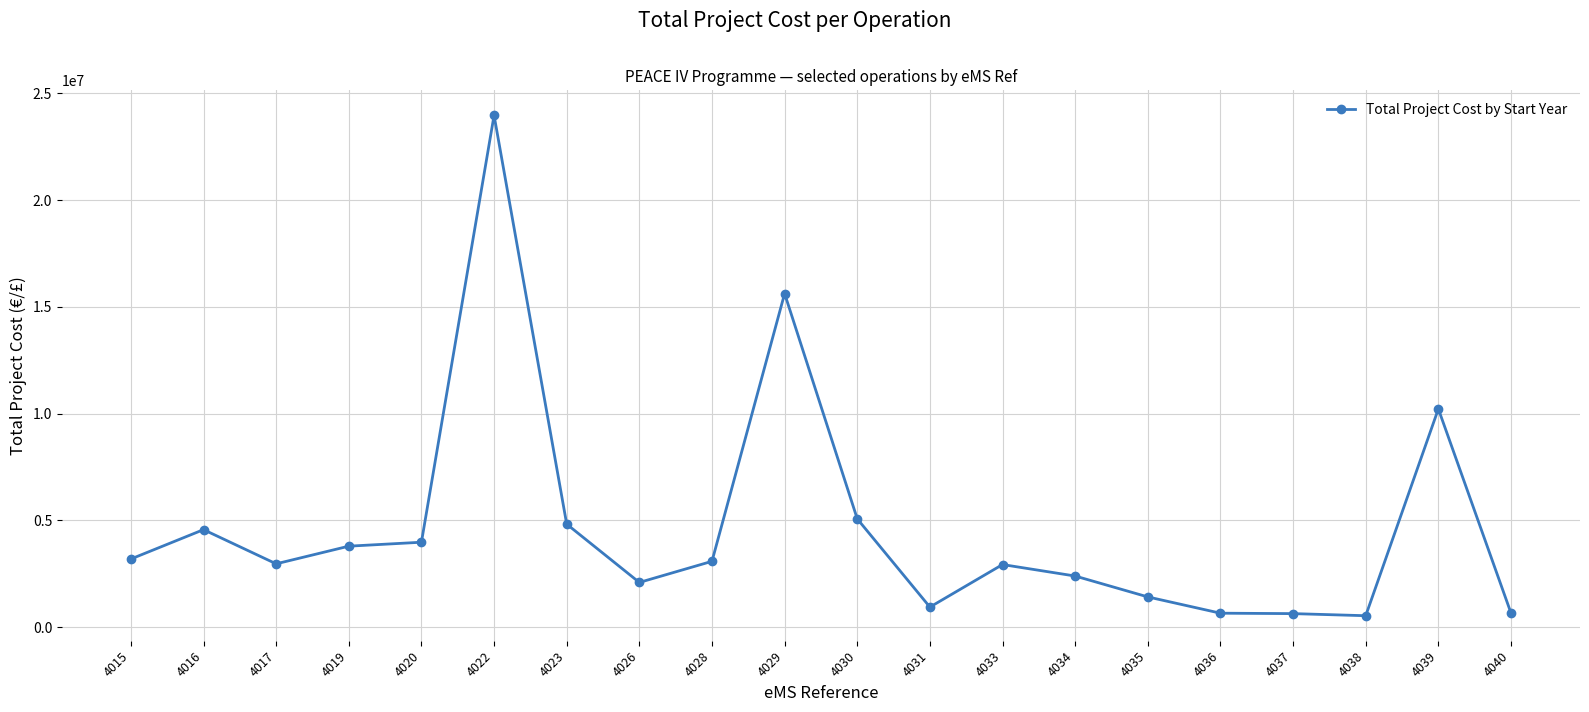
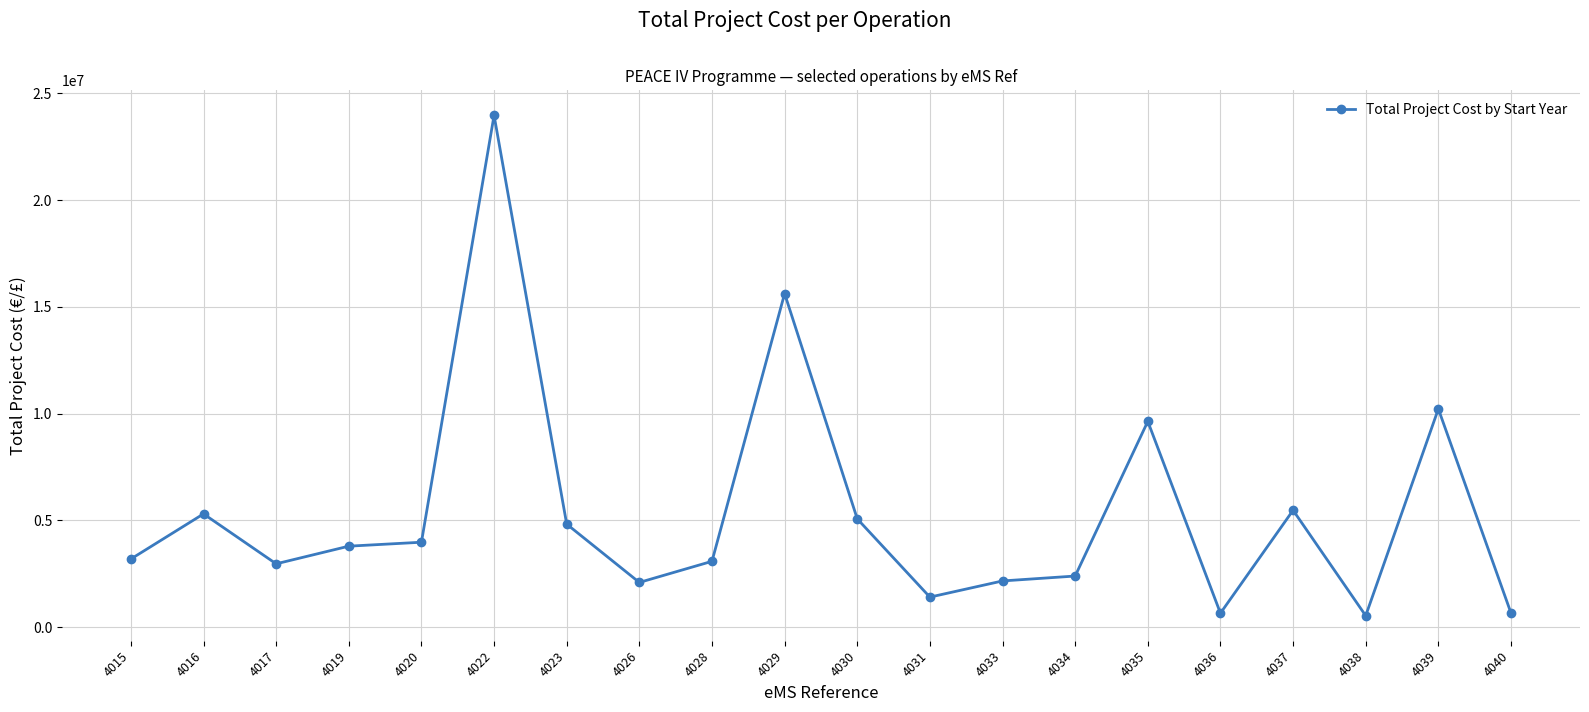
  {
    "4015": 3200000,
-   "4016": 4600000,
+   "4016": 5300000,
    "4017": 3000000,
    "4019": 3800000,
    "4020": 4000000,
    "4022": 24000000,
    "4023": 4800000,
    "4026": 2100000,
    "4028": 3100000,
    "4029": 15600000,
    "4030": 5100000,
-   "4031": 900000,
-   "4033": 2900000,
+   "4031": 1400000,
+   "4033": 2200000,
    "4034": 2400000,
-   "4035": 1400000,
+   "4035": 9600000,
    "4036": 700000,
-   "4037": 600000,
+   "4037": 5500000,
    "4038": 500000,
    "4039": 10200000,
    "4040": 700000
  }
